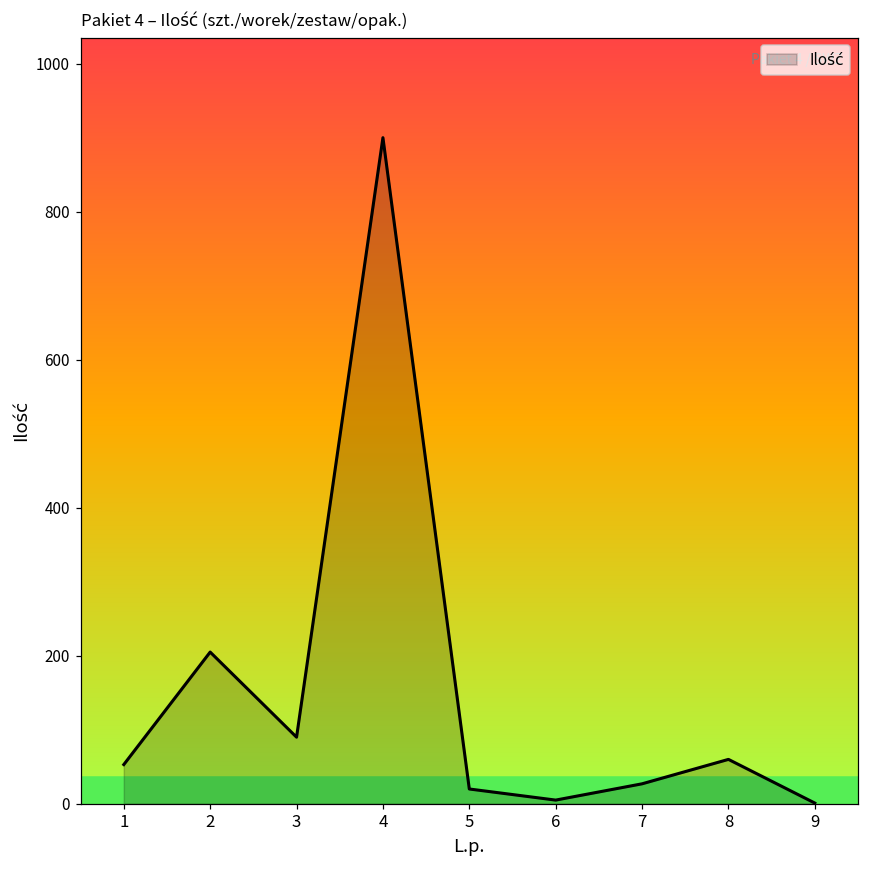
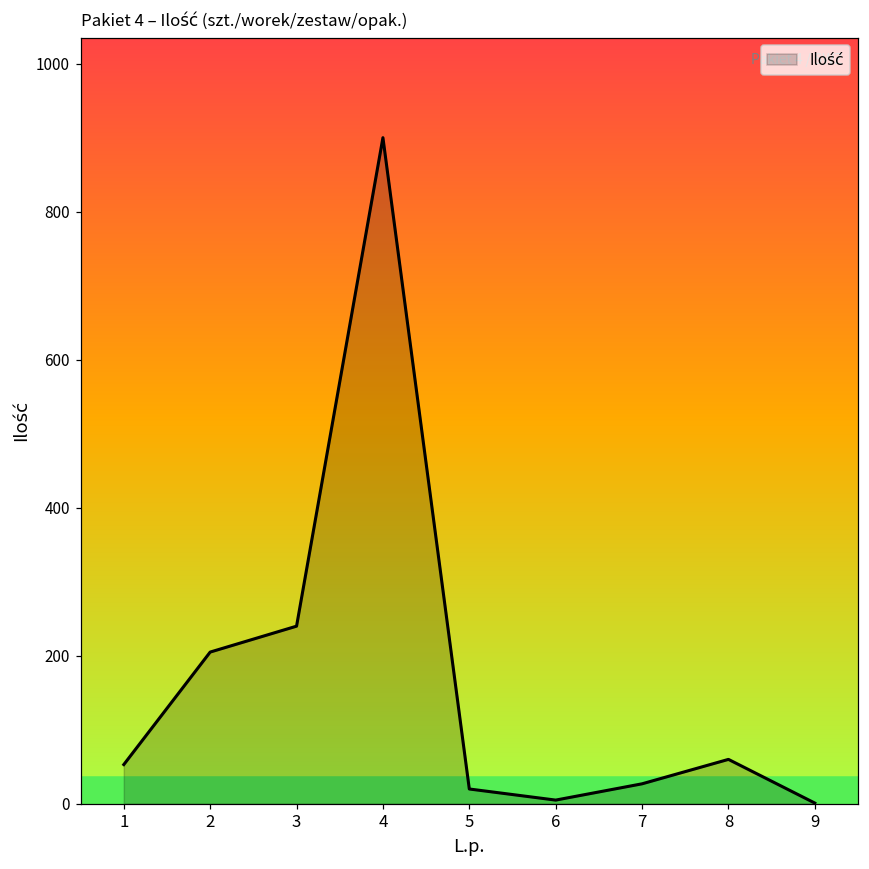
  {
    "1": 50,
    "2": 210,
-   "3": 90,
+   "3": 240,
    "4": 900,
    "8": 60
  }
